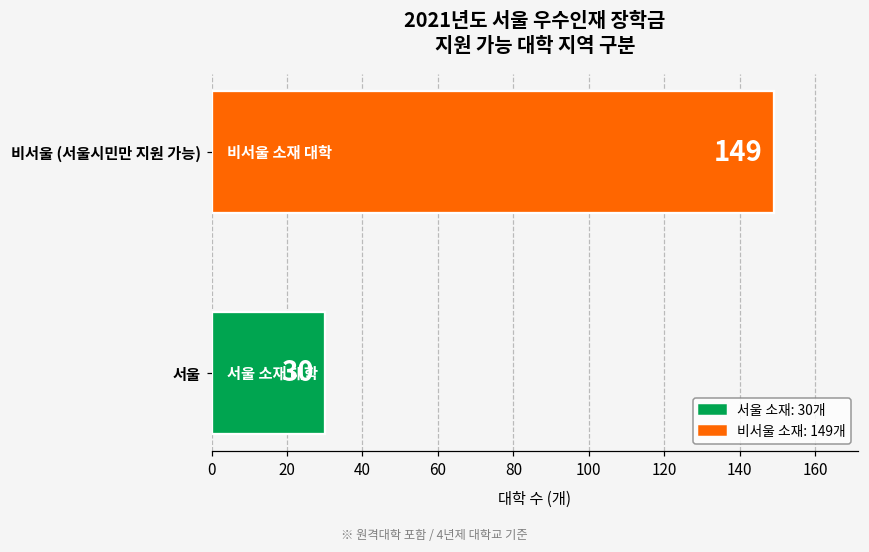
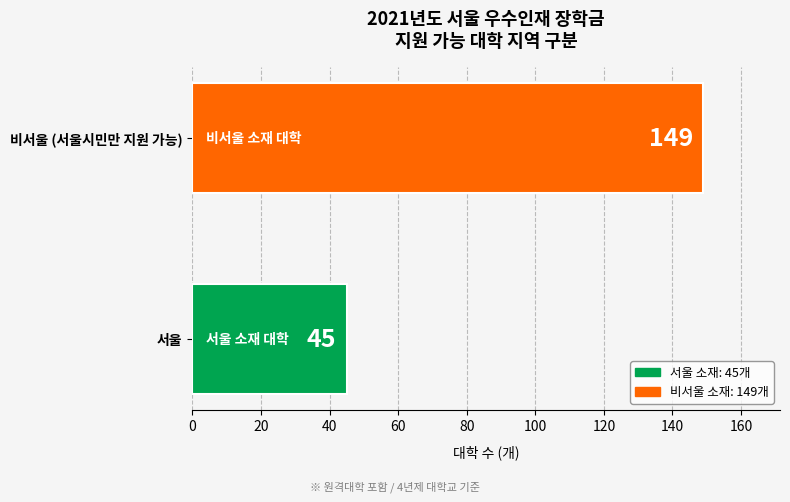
  {
    "비서울 (서울시민만 지원 가능)": 149,
-   "서울": 30
+   "서울": 45
  }
